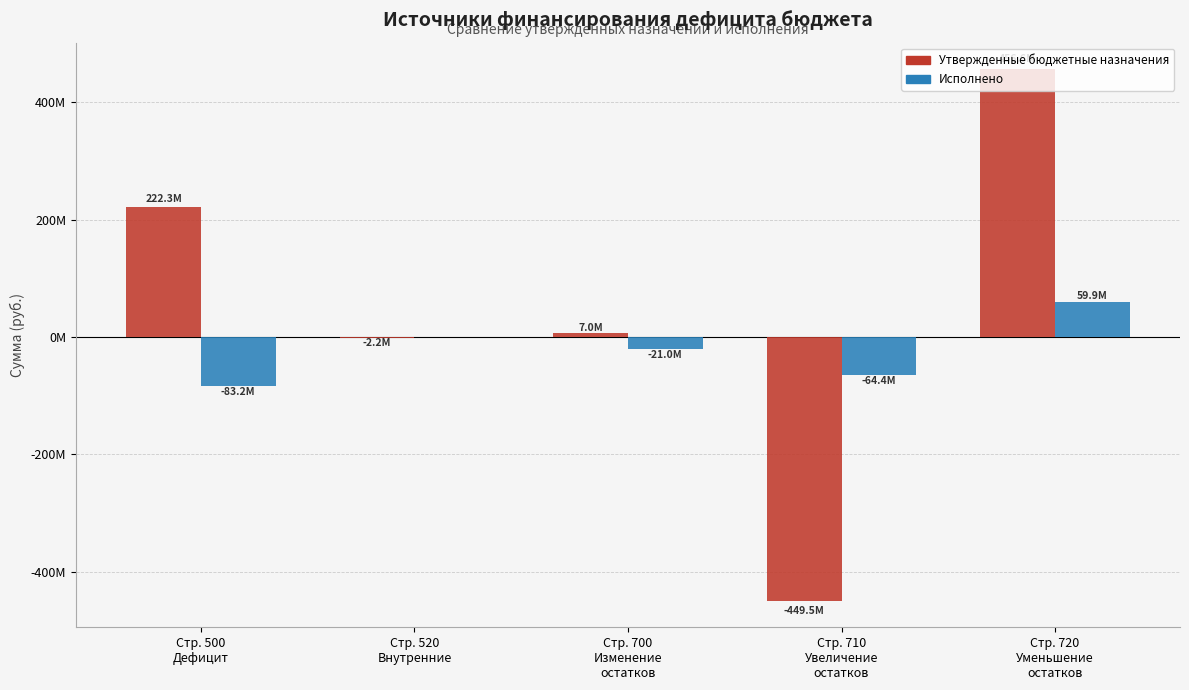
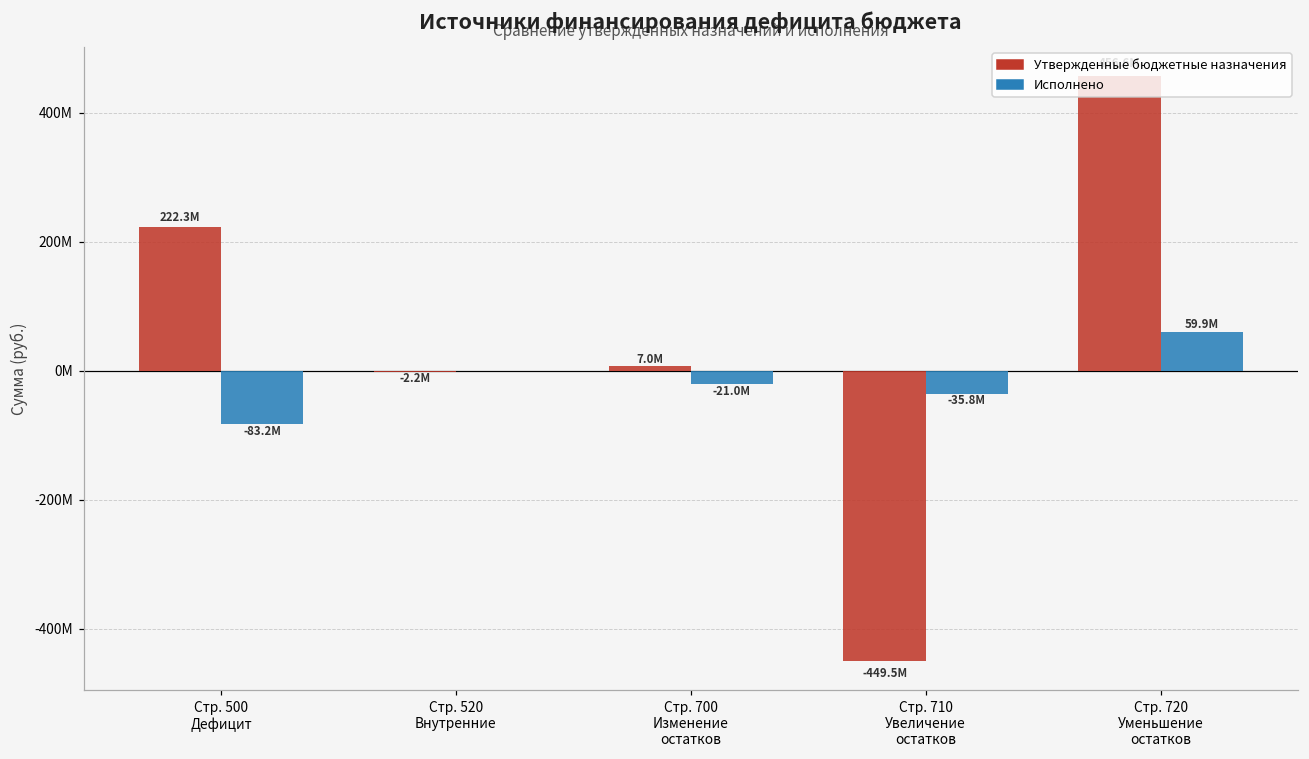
  {
    "Утвержденные бюджетные назначения": {
      "Стр. 500 Дефицит": "222.3M",
      "Стр. 520 Внутренние": "-2.2M",
      "Стр. 700 Изменение остатков": "7.0M",
      "Стр. 710 Увеличение остатков": "-449.5M"
    },
    "Исполнено": {
      "Стр. 500 Дефицит": "-83.2M",
      "Стр. 700 Изменение остатков": "-21.0M",
-     "Стр. 710 Увеличение остатков": "-64.4M",
+     "Стр. 710 Увеличение остатков": "-35.8M",
      "Стр. 720 Уменьшение остатков": "59.9M"
    }
  }
